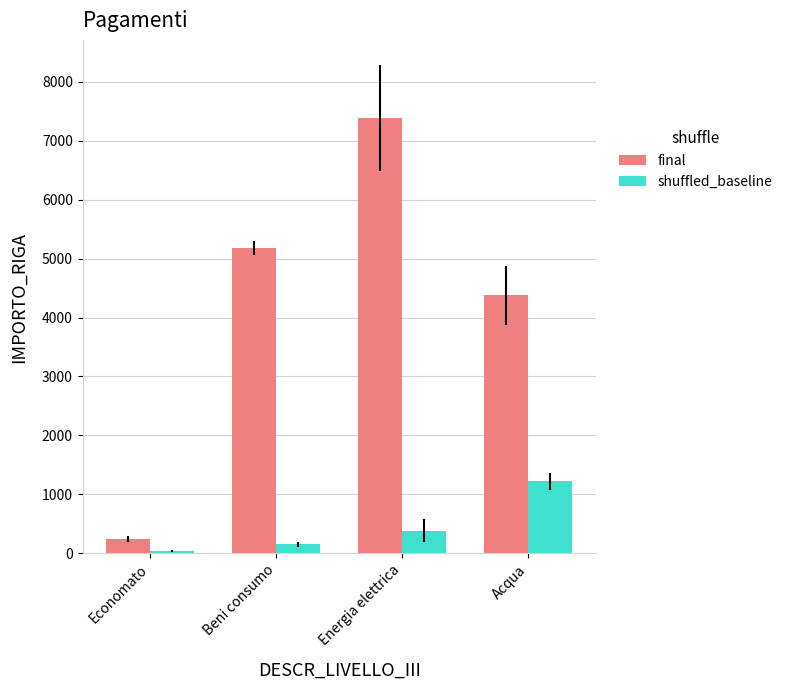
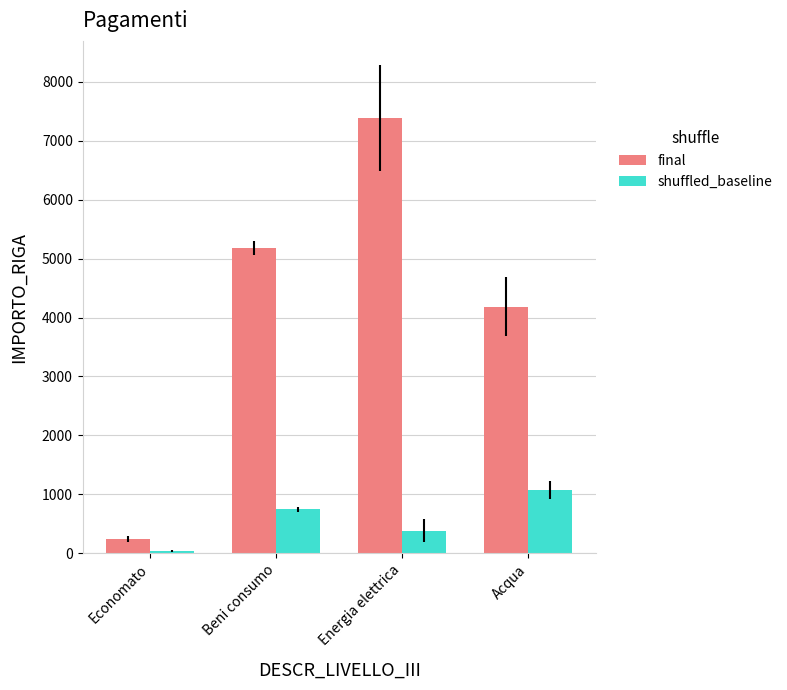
  {
    "final": {
      "Economato": 200,
      "Beni consumo": 5200,
      "Energia elettrica": 7400,
-     "Acqua": 4400
+     "Acqua": 4200
    },
    "shuffled_baseline": {
      "Economato": 0,
-     "Beni consumo": 200,
+     "Beni consumo": 700,
      "Energia elettrica": 400,
-     "Acqua": 1200
+     "Acqua": 1100
    }
  }
